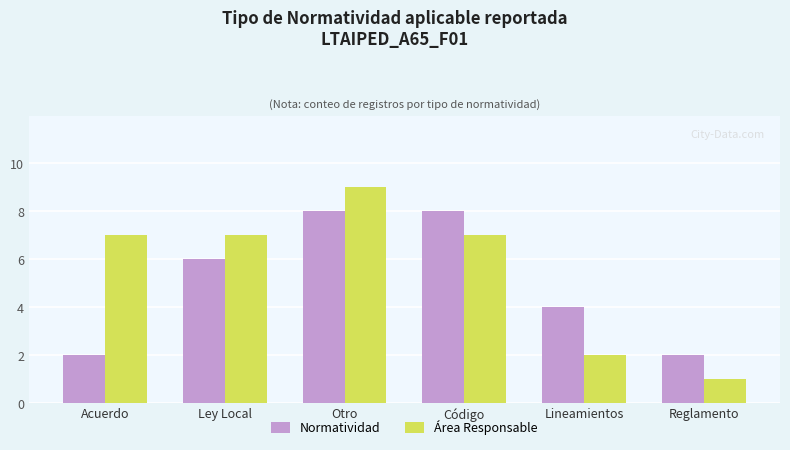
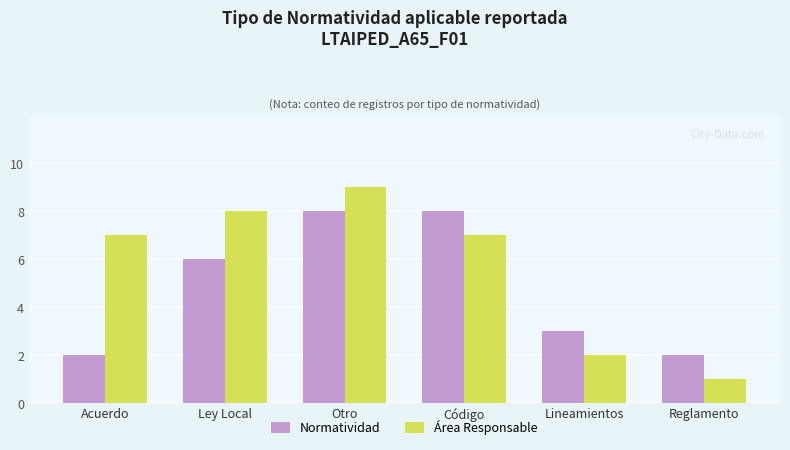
  {
    "Normatividad": {
      "Acuerdo": 2,
      "Ley Local": 6,
      "Otro": 8,
      "Código": 8,
-     "Lineamientos": 4,
+     "Lineamientos": 3,
      "Reglamento": 2
    },
    "Área Responsable": {
      "Acuerdo": 7,
-     "Ley Local": 7,
+     "Ley Local": 8,
      "Otro": 9,
      "Código": 7,
      "Lineamientos": 2,
      "Reglamento": 1
    }
  }
